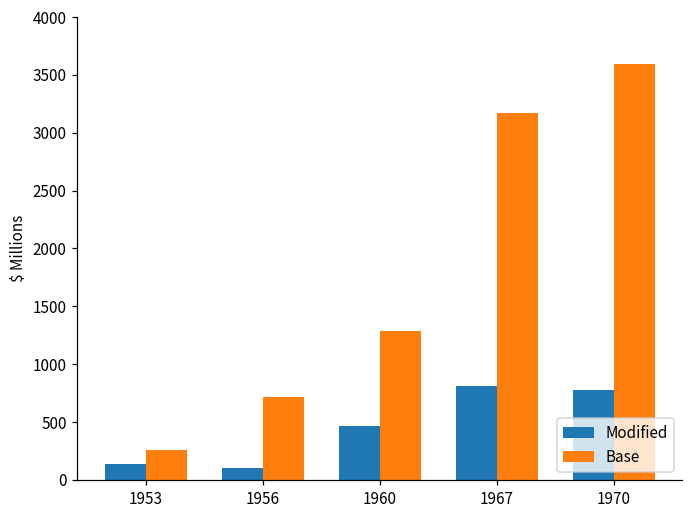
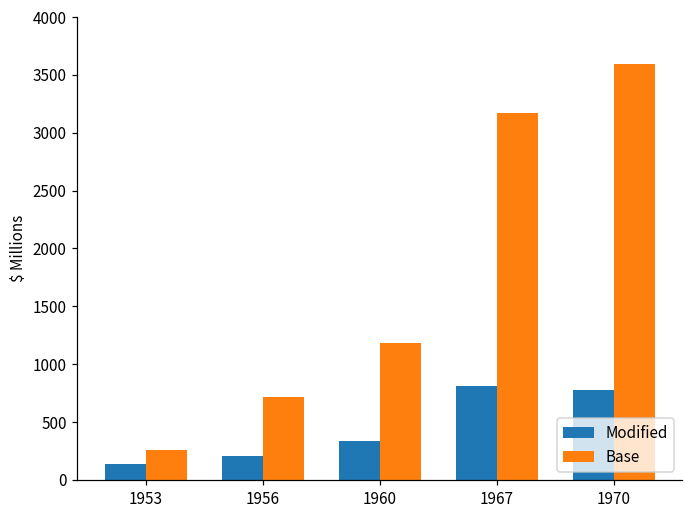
  {
    "Modified": {
      "1953": 140,
-     "1956": 110,
-     "1960": 470,
+     "1956": 200,
+     "1960": 330,
      "1967": 810,
      "1970": 780
    },
    "Base": {
      "1953": 260,
      "1956": 720,
-     "1960": 1290,
+     "1960": 1180,
      "1967": 3170,
      "1970": 3590
    }
  }
